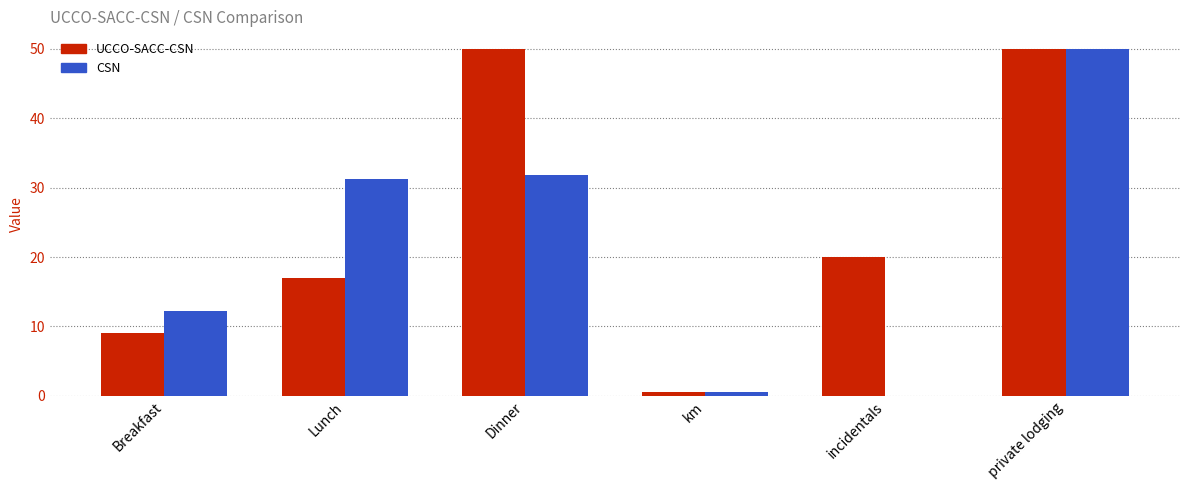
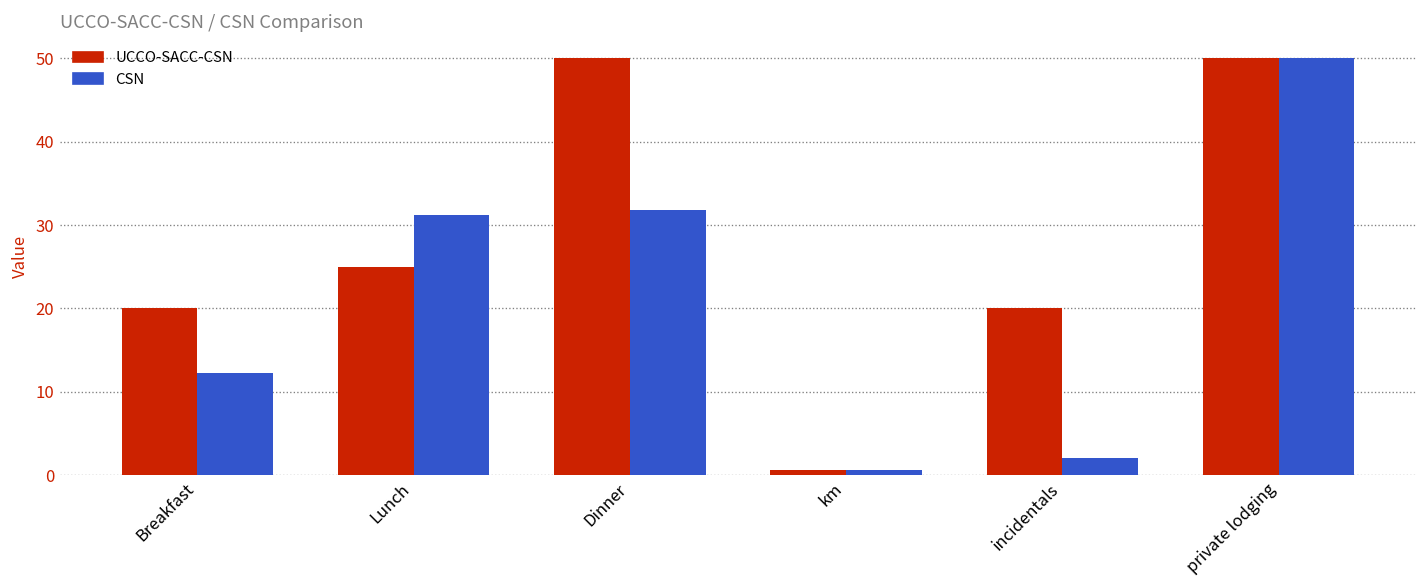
  {
    "UCCO-SACC-CSN": {
-     "Breakfast": 9,
-     "Lunch": 17,
+     "Breakfast": 20,
+     "Lunch": 25,
      "Dinner": 50,
      "km": 1,
      "incidentals": 20,
      "private lodging": 50
    },
    "CSN": {
      "Breakfast": 12,
      "Lunch": 31,
      "Dinner": 32,
      "km": 1,
-     "incidentals": 0,
+     "incidentals": 2,
      "private lodging": 50
    }
  }
